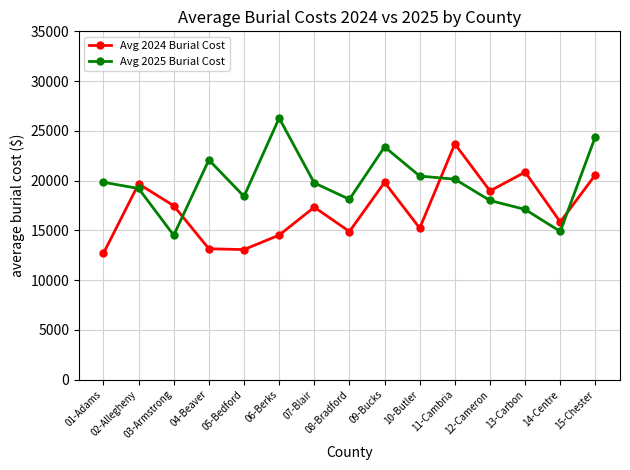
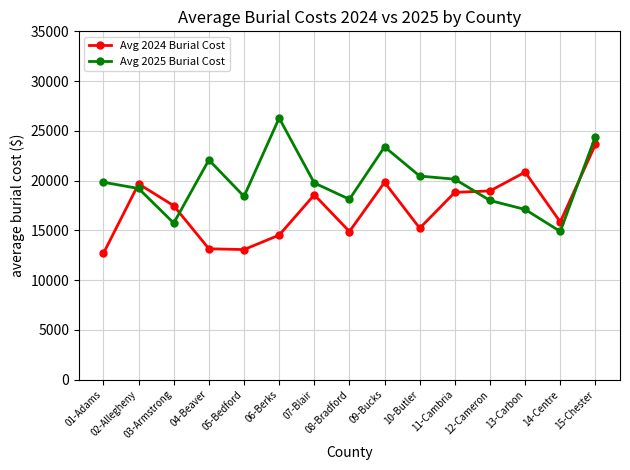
  {
    "Avg 2024 Burial Cost": {
      "01-Adams": 13000,
      "02-Allegheny": 20000,
      "03-Armstrong": 17000,
      "04-Beaver": 13000,
      "05-Bedford": 13000,
      "06-Berks": 15000,
-     "07-Blair": 17000,
+     "07-Blair": 19000,
      "08-Bradford": 15000,
      "09-Bucks": 20000,
      "10-Butler": 15000,
-     "11-Cambria": 24000,
+     "11-Cambria": 19000,
      "12-Cameron": 19000,
      "13-Carbon": 21000,
      "14-Centre": 16000,
-     "15-Chester": 21000
+     "15-Chester": 24000
    },
    "Avg 2025 Burial Cost": {
      "01-Adams": 20000,
      "02-Allegheny": 19000,
-     "03-Armstrong": 15000,
+     "03-Armstrong": 16000,
      "04-Beaver": 22000,
      "05-Bedford": 18000,
      "06-Berks": 26000,
      "07-Blair": 20000,
      "08-Bradford": 18000,
      "09-Bucks": 23000,
      "10-Butler": 20000,
      "11-Cambria": 20000,
      "12-Cameron": 18000,
      "13-Carbon": 17000,
      "14-Centre": 15000,
      "15-Chester": 24000
    }
  }
